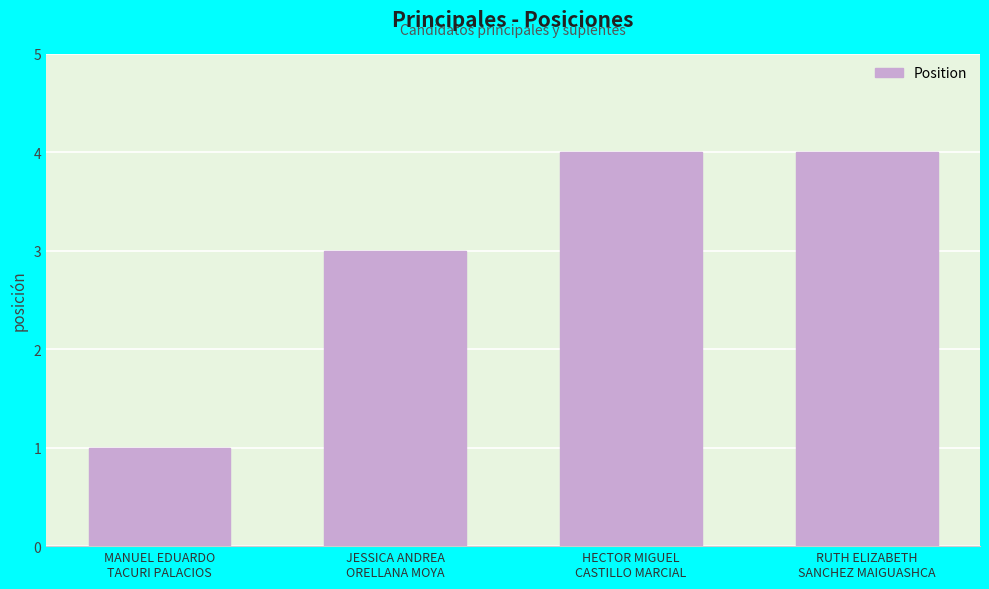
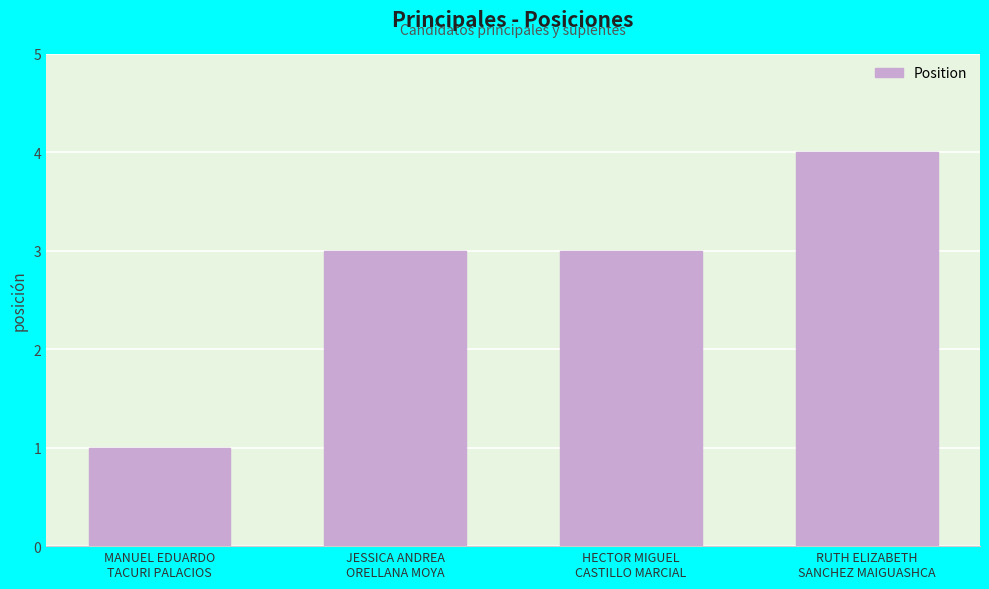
  {
    "MANUEL EDUARDO TACURI PALACIOS": 1,
    "JESSICA ANDREA ORELLANA MOYA": 3,
-   "HECTOR MIGUEL CASTILLO MARCIAL": 4,
+   "HECTOR MIGUEL CASTILLO MARCIAL": 3,
    "RUTH ELIZABETH SANCHEZ MAIGUASHCA": 4
  }
